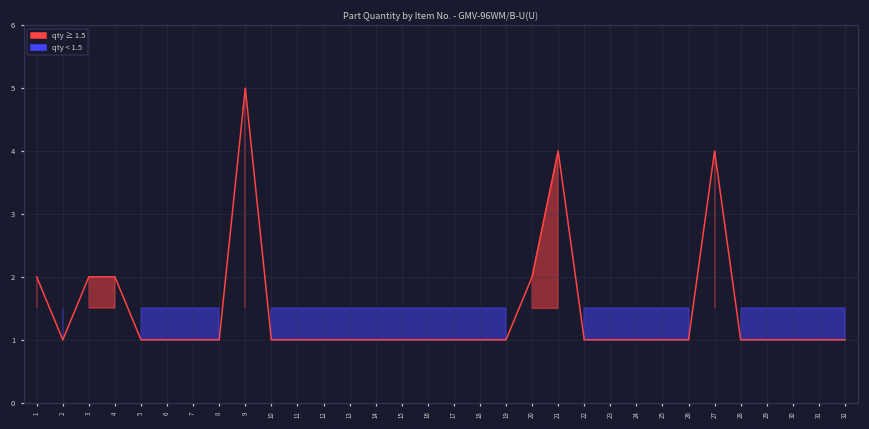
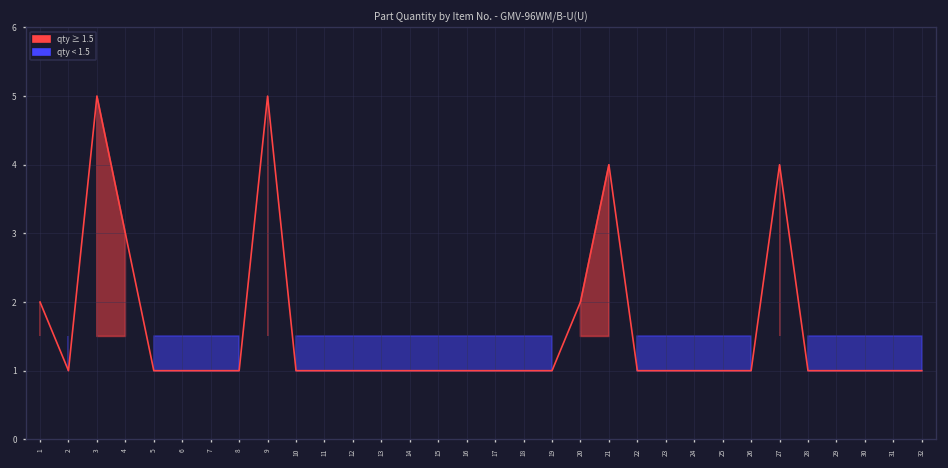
  {
    "1": 2,
    "2": 1,
-   "3": 2,
-   "4": 2,
+   "3": 5,
+   "4": 3,
    "5": 1,
    "6": 1,
    "7": 1,
    "8": 1,
    "9": 5,
    "10": 1,
    "11": 1,
    "12": 1,
    "13": 1,
    "14": 1,
    "15": 1,
    "16": 1,
    "17": 1,
    "18": 1,
    "19": 1,
    "20": 2,
    "21": 4,
    "22": 1,
    "23": 1,
    "24": 1,
    "25": 1,
    "26": 1,
    "27": 4,
    "28": 1,
    "29": 1,
    "30": 1,
    "31": 1,
    "32": 1
  }
